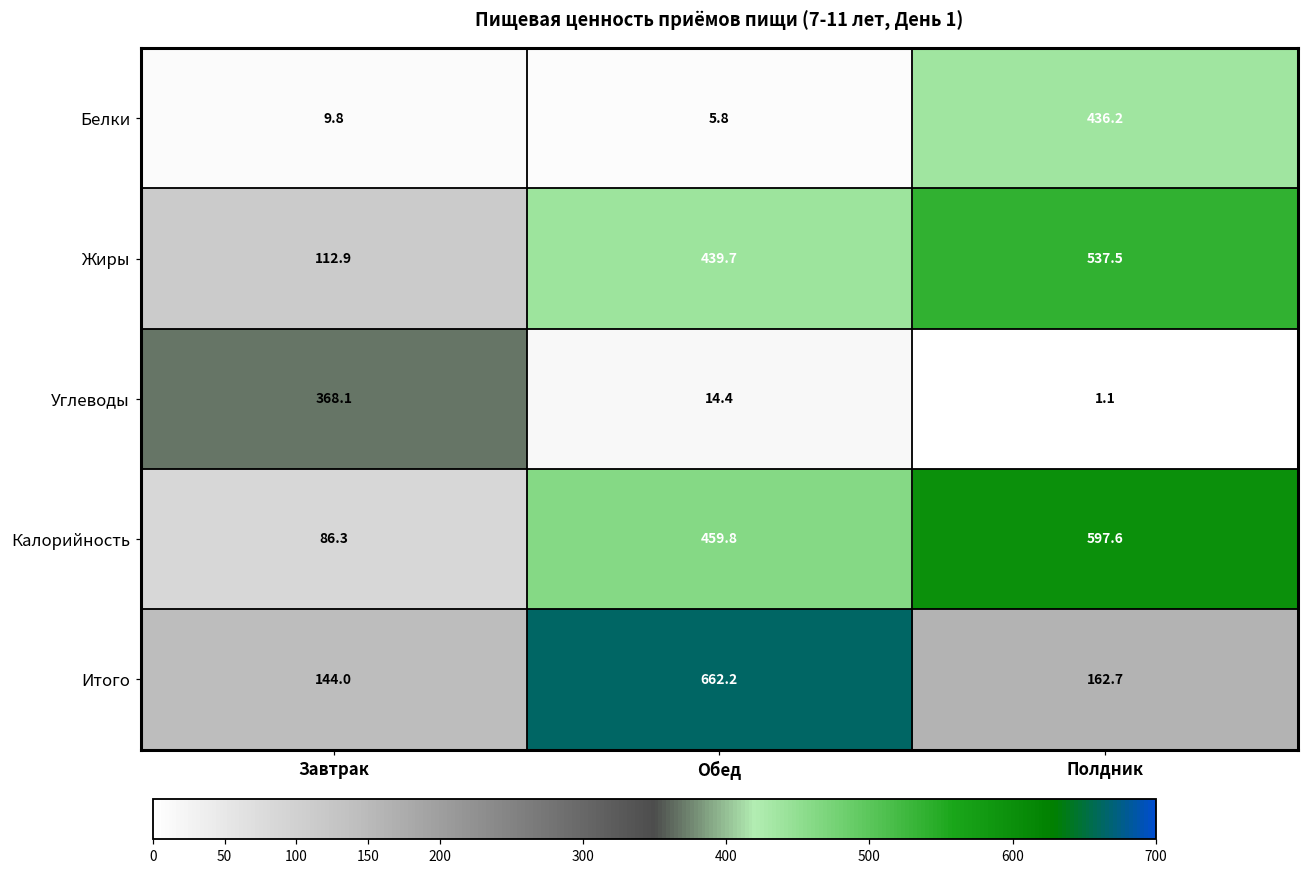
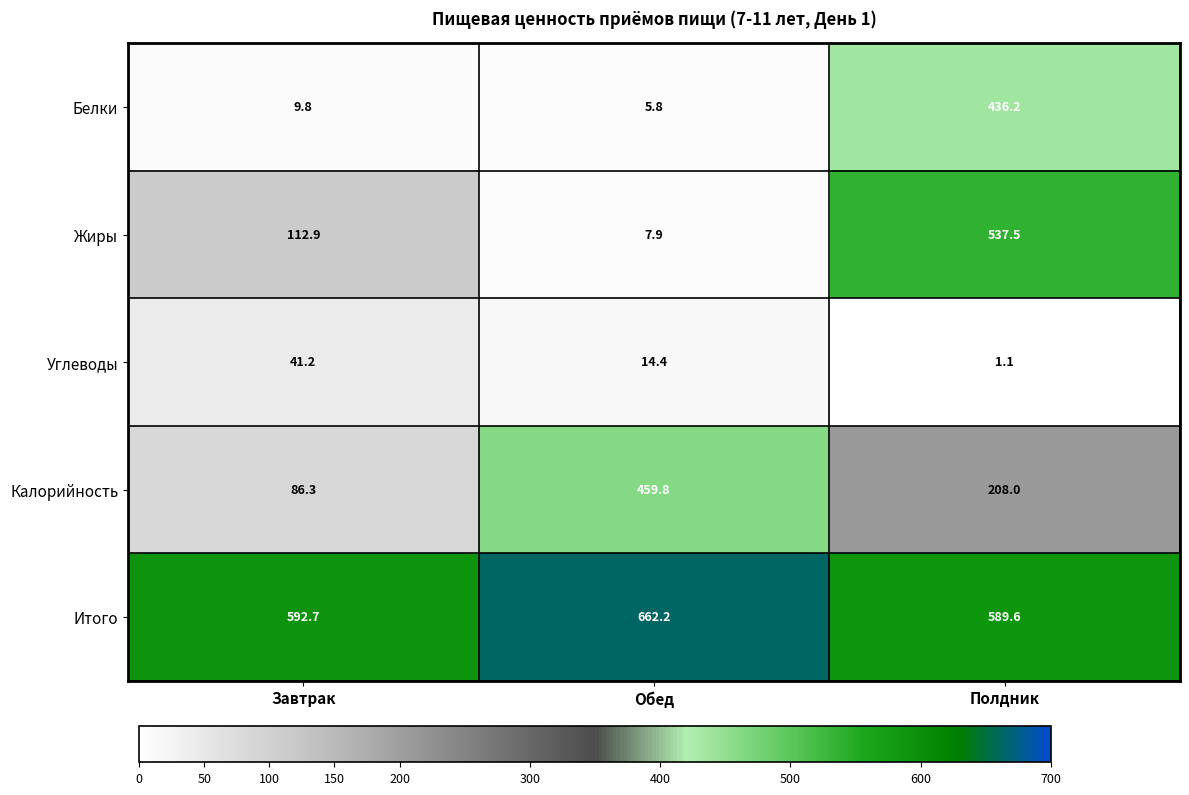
  {
    "Белки": {
      "Завтрак": 9.8,
      "Обед": 5.8,
      "Полдник": 436.2
    },
    "Жиры": {
      "Завтрак": 112.9,
-     "Обед": 439.7,
+     "Обед": 7.9,
      "Полдник": 537.5
    },
    "Углеводы": {
-     "Завтрак": 368.1,
+     "Завтрак": 41.2,
      "Обед": 14.4,
      "Полдник": 1.1
    },
    "Калорийность": {
      "Завтрак": 86.3,
      "Обед": 459.8,
-     "Полдник": 597.6
+     "Полдник": 208.0
    },
    "Итого": {
-     "Завтрак": 144.0,
+     "Завтрак": 592.7,
      "Обед": 662.2,
-     "Полдник": 162.7
+     "Полдник": 589.6
    }
  }
